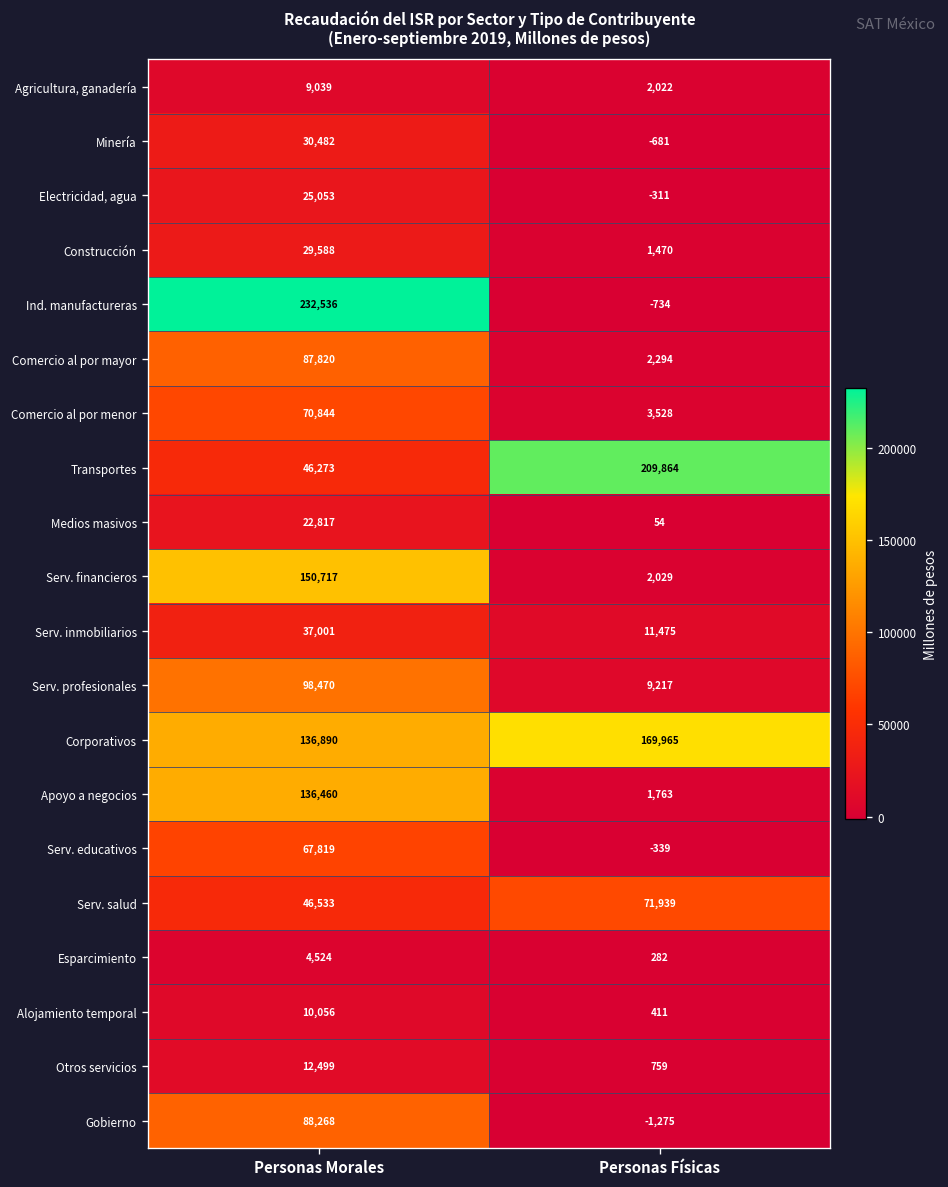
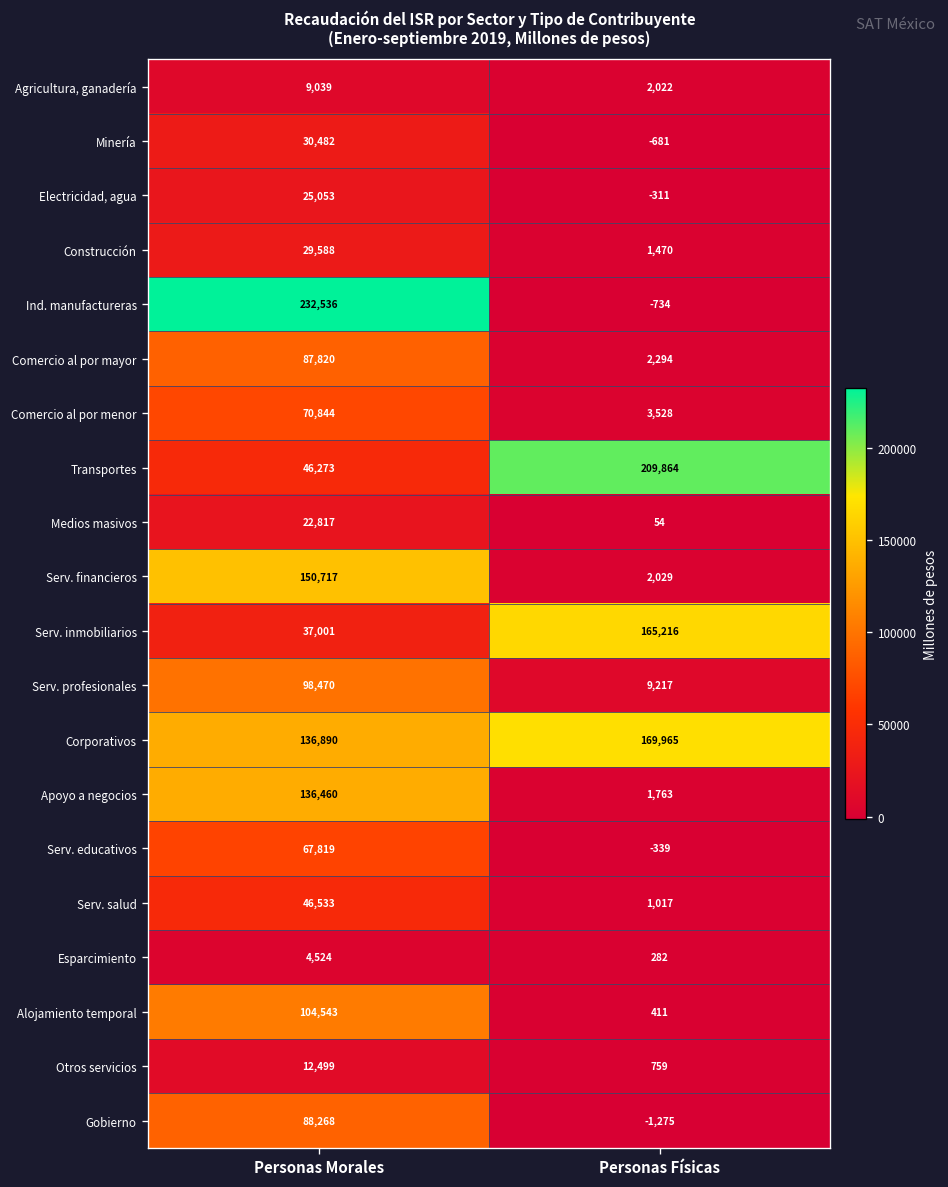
  {
    "Agricultura, ganadería": {
      "Personas Morales": "9,039",
      "Personas Físicas": "2,022"
    },
    "Minería": {
      "Personas Morales": "30,482",
      "Personas Físicas": "-681"
    },
    "Electricidad, agua": {
      "Personas Morales": "25,053",
      "Personas Físicas": "-311"
    },
    "Construcción": {
      "Personas Morales": "29,588",
      "Personas Físicas": "1,470"
    },
    "Ind. manufactureras": {
      "Personas Morales": "232,536",
      "Personas Físicas": "-734"
    },
    "Comercio al por mayor": {
      "Personas Morales": "87,820",
      "Personas Físicas": "2,294"
    },
    "Comercio al por menor": {
      "Personas Morales": "70,844",
      "Personas Físicas": "3,528"
    },
    "Transportes": {
      "Personas Morales": "46,273",
      "Personas Físicas": "209,864"
    },
    "Medios masivos": {
      "Personas Morales": "22,817",
      "Personas Físicas": "54"
    },
    "Serv. financieros": {
      "Personas Morales": "150,717",
      "Personas Físicas": "2,029"
    },
    "Serv. inmobiliarios": {
      "Personas Morales": "37,001",
-     "Personas Físicas": "11,475"
+     "Personas Físicas": "165,216"
    },
    "Serv. profesionales": {
      "Personas Morales": "98,470",
      "Personas Físicas": "9,217"
    },
    "Corporativos": {
      "Personas Morales": "136,890",
      "Personas Físicas": "169,965"
    },
    "Apoyo a negocios": {
      "Personas Morales": "136,460",
      "Personas Físicas": "1,763"
    },
    "Serv. educativos": {
      "Personas Morales": "67,819",
      "Personas Físicas": "-339"
    },
    "Serv. salud": {
      "Personas Morales": "46,533",
-     "Personas Físicas": "71,939"
+     "Personas Físicas": "1,017"
    },
    "Esparcimiento": {
      "Personas Morales": "4,524",
      "Personas Físicas": "282"
    },
    "Alojamiento temporal": {
-     "Personas Morales": "10,056",
+     "Personas Morales": "104,543",
      "Personas Físicas": "411"
    },
    "Otros servicios": {
      "Personas Morales": "12,499",
      "Personas Físicas": "759"
    },
    "Gobierno": {
      "Personas Morales": "88,268",
      "Personas Físicas": "-1,275"
    }
  }
